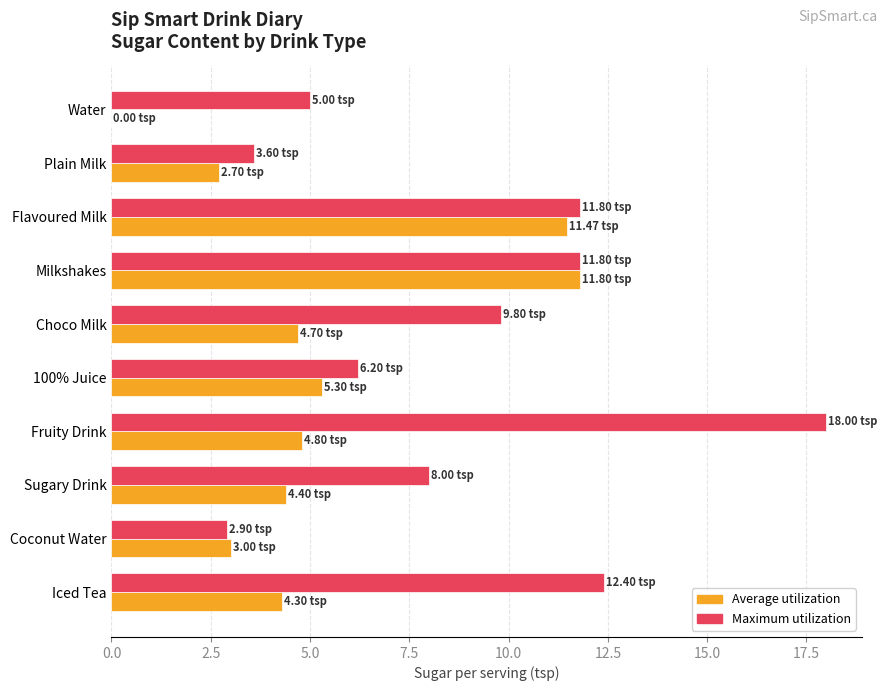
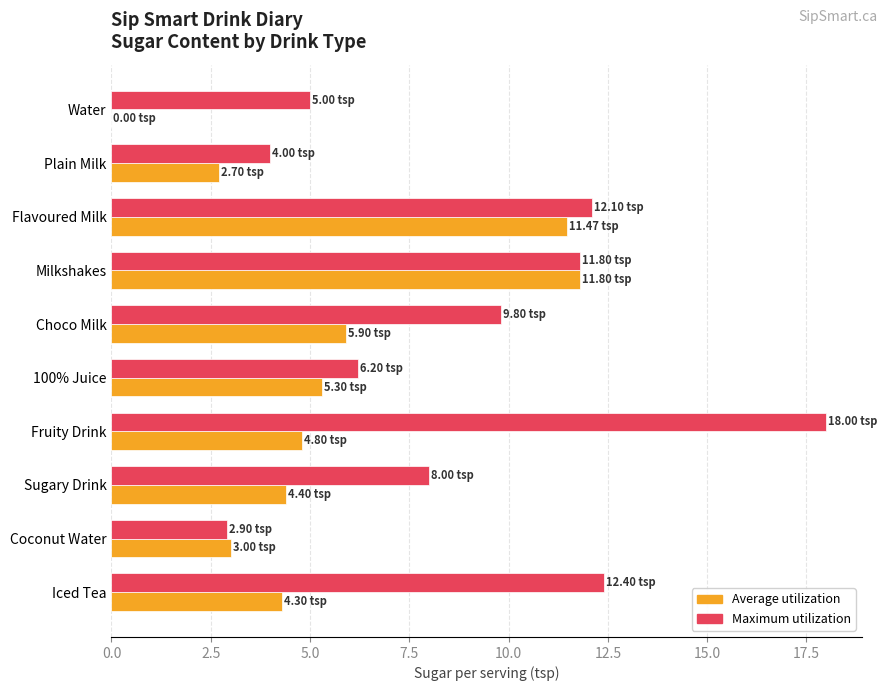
  {
    "Average utilization": {
      "Water": 0.00,
      "Plain Milk": 2.70,
      "Flavoured Milk": 11.47,
      "Milkshakes": 11.80,
-     "Choco Milk": 4.70,
+     "Choco Milk": 5.90,
      "100% Juice": 5.30,
      "Fruity Drink": 4.80,
      "Sugary Drink": 4.40,
      "Coconut Water": 3.00,
      "Iced Tea": 4.30
    },
    "Maximum utilization": {
      "Water": 5.00,
-     "Plain Milk": 3.60,
-     "Flavoured Milk": 11.80,
+     "Plain Milk": 4.00,
+     "Flavoured Milk": 12.10,
      "Milkshakes": 11.80,
      "Choco Milk": 9.80,
      "100% Juice": 6.20,
      "Fruity Drink": 18.00,
      "Sugary Drink": 8.00,
      "Coconut Water": 2.90,
      "Iced Tea": 12.40
    }
  }
